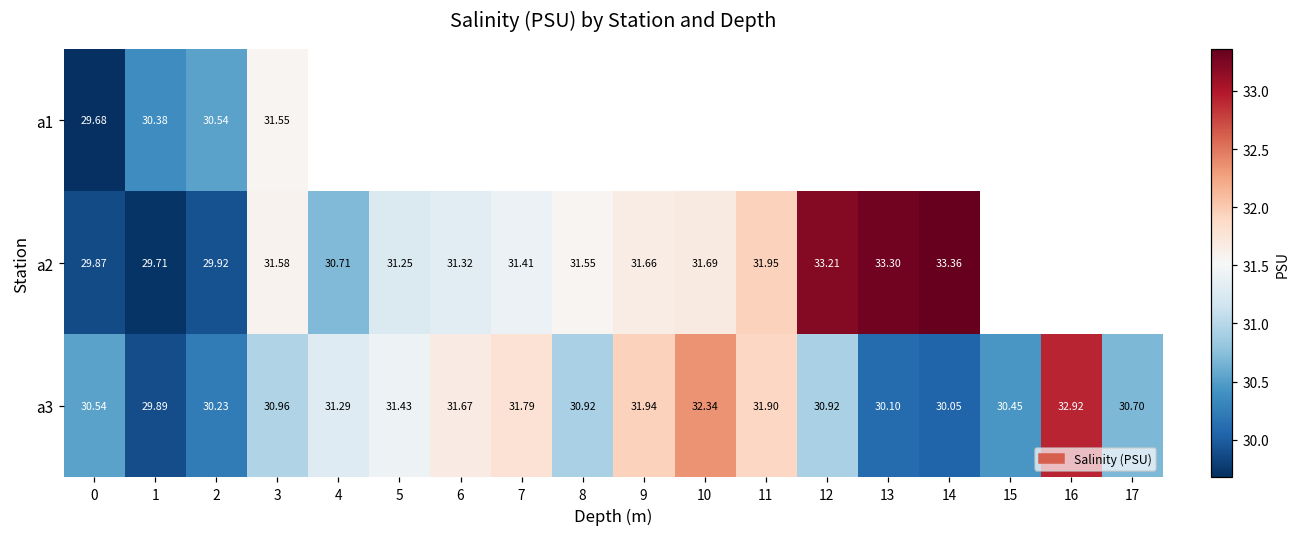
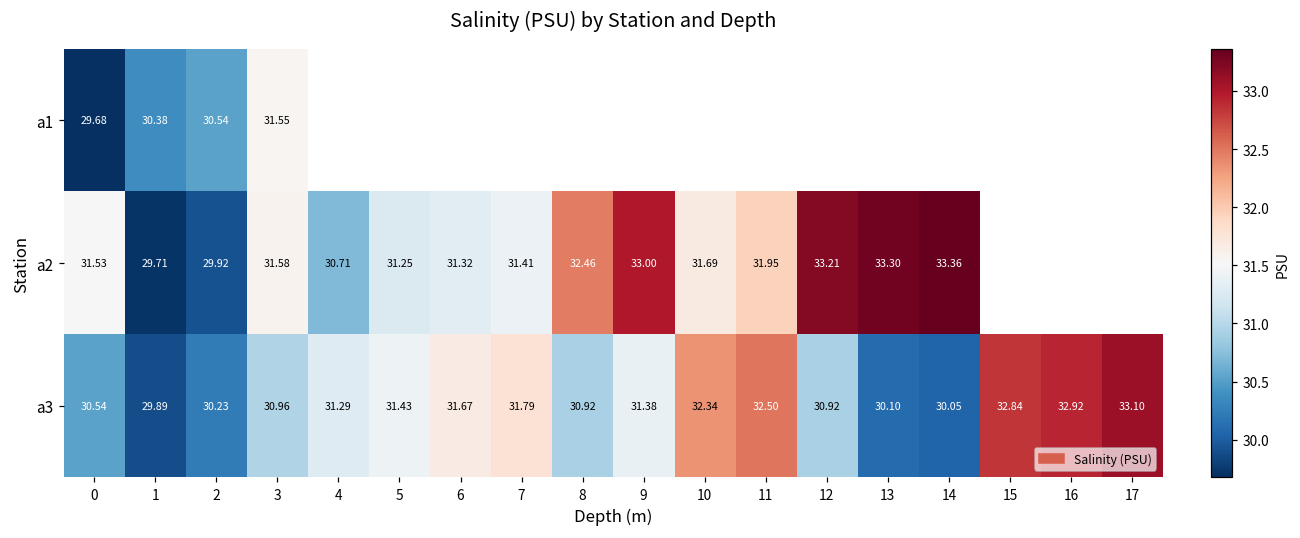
  {
    "a1": {
      "0": 29.68,
      "1": 30.38,
      "2": 30.54,
      "3": 31.55
    },
    "a2": {
-     "0": 29.87,
+     "0": 31.53,
      "1": 29.71,
      "2": 29.92,
      "3": 31.58,
      "4": 30.71,
      "5": 31.25,
      "6": 31.32,
      "7": 31.41,
-     "8": 31.55,
-     "9": 31.66,
+     "8": 32.46,
+     "9": 33.00,
      "10": 31.69,
      "11": 31.95,
      "12": 33.21,
      "13": 33.30,
      "14": 33.36
    },
    "a3": {
      "0": 30.54,
      "1": 29.89,
      "2": 30.23,
      "3": 30.96,
      "4": 31.29,
      "5": 31.43,
      "6": 31.67,
      "7": 31.79,
      "8": 30.92,
-     "9": 31.94,
+     "9": 31.38,
      "10": 32.34,
-     "11": 31.90,
+     "11": 32.50,
      "12": 30.92,
      "13": 30.10,
      "14": 30.05,
-     "15": 30.45,
+     "15": 32.84,
      "16": 32.92,
-     "17": 30.70
+     "17": 33.10
    }
  }
